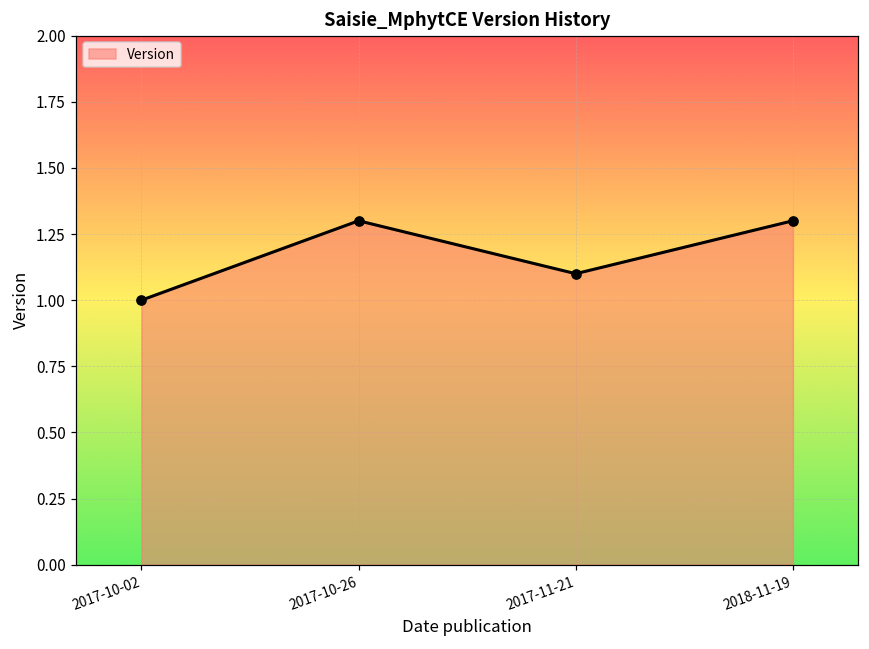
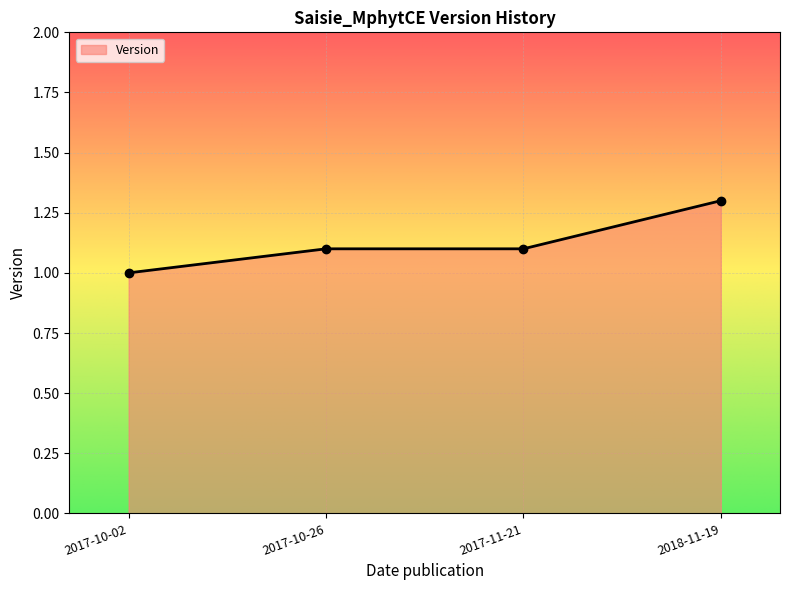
  {
    "2017-10-02": 1.0,
-   "2017-10-26": 1.3,
+   "2017-10-26": 1.1,
    "2017-11-21": 1.1,
    "2018-11-19": 1.3
  }
